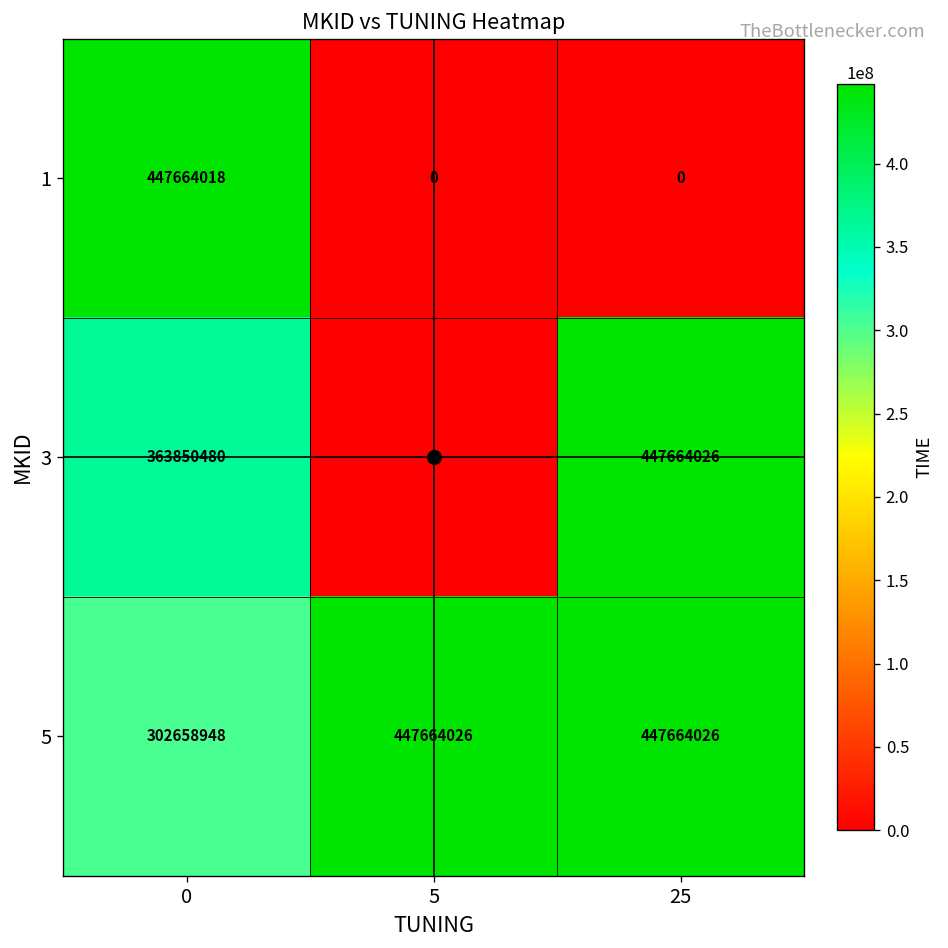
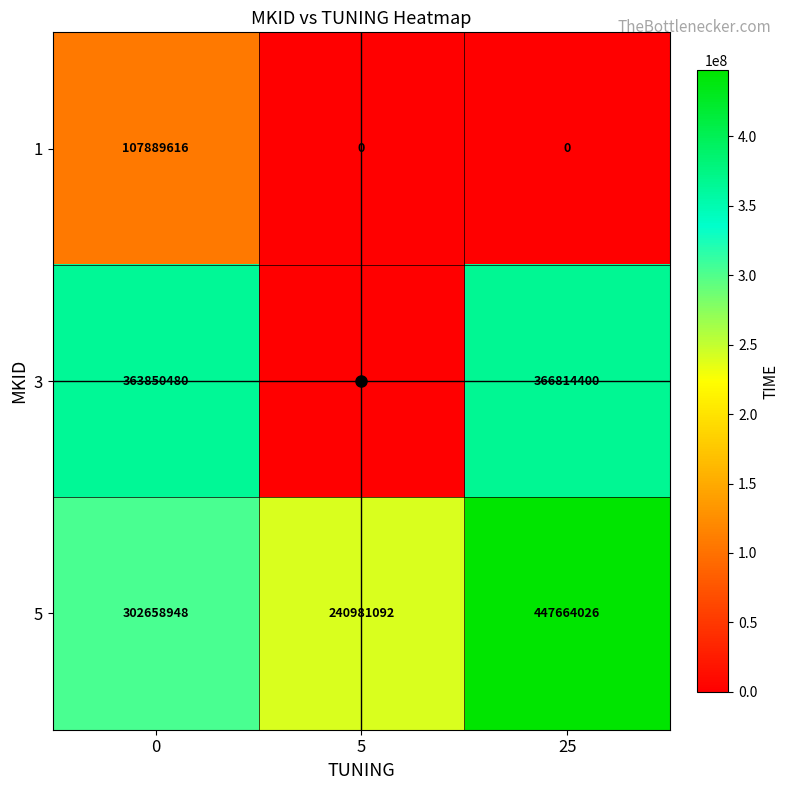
  {
    "1": {
-     "0": 447664018,
+     "0": 107889616,
      "5": 0,
      "25": 0
    },
    "3": {
      "0": 363850480,
-     "25": 447664026
+     "25": 366814400
    },
    "5": {
      "0": 302658948,
-     "5": 447664026,
+     "5": 240981092,
      "25": 447664026
    }
  }
